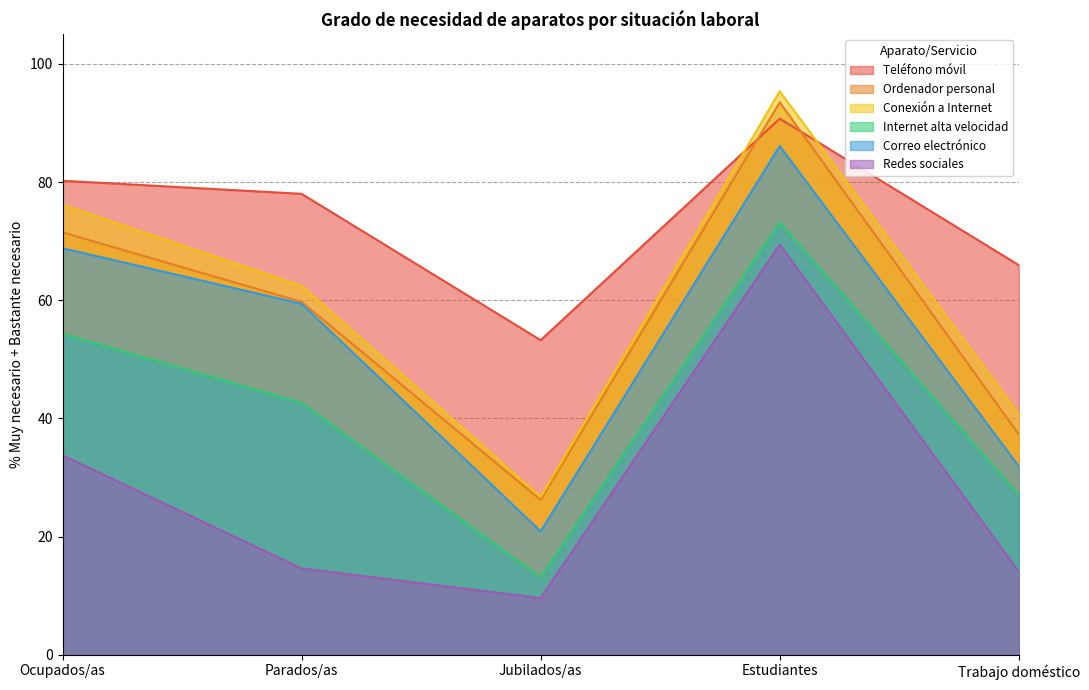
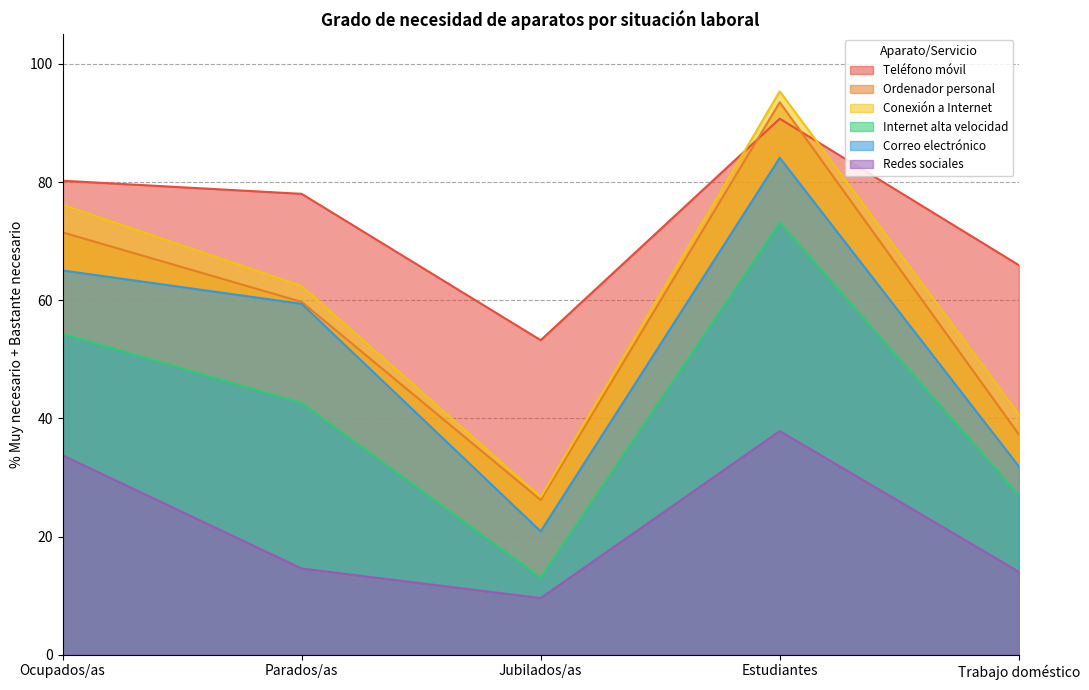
  {
    "Conexión a Internet": {
      "Ocupados/as": 76,
      "Parados/as": 62,
      "Jubilados/as": 27,
      "Estudiantes": 95,
      "Trabajo doméstico": 41
    },
    "Internet alta velocidad": {
      "Ocupados/as": 54,
      "Parados/as": 43,
      "Jubilados/as": 13,
      "Estudiantes": 73,
      "Trabajo doméstico": 27
    },
    "Correo electrónico": {
-     "Ocupados/as": 69,
+     "Ocupados/as": 65,
      "Jubilados/as": 21,
-     "Estudiantes": 86,
+     "Estudiantes": 84,
      "Trabajo doméstico": 32
    },
    "Redes sociales": {
      "Ocupados/as": 34,
      "Parados/as": 15,
      "Jubilados/as": 10,
-     "Estudiantes": 69,
+     "Estudiantes": 38,
      "Trabajo doméstico": 14
    }
  }
